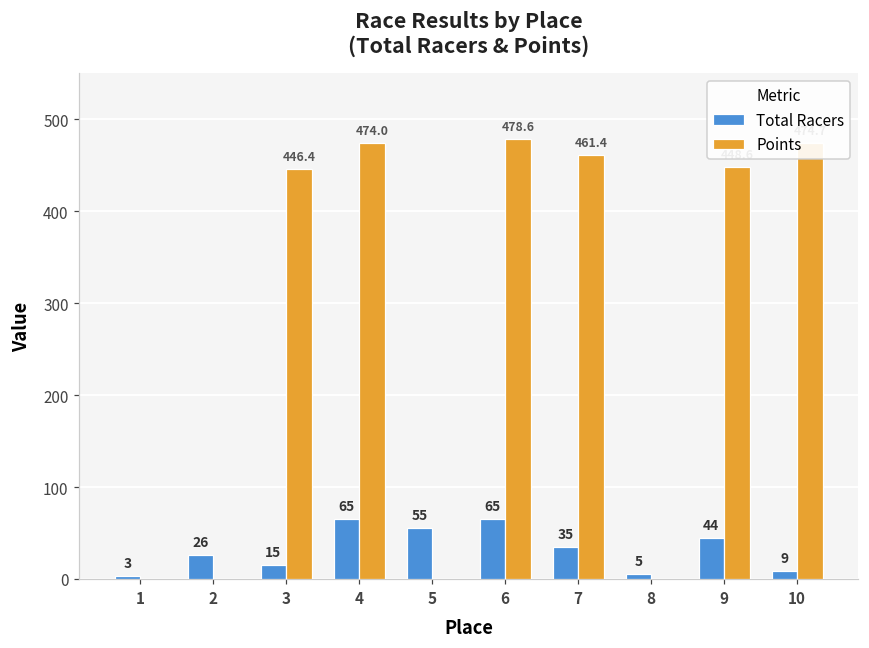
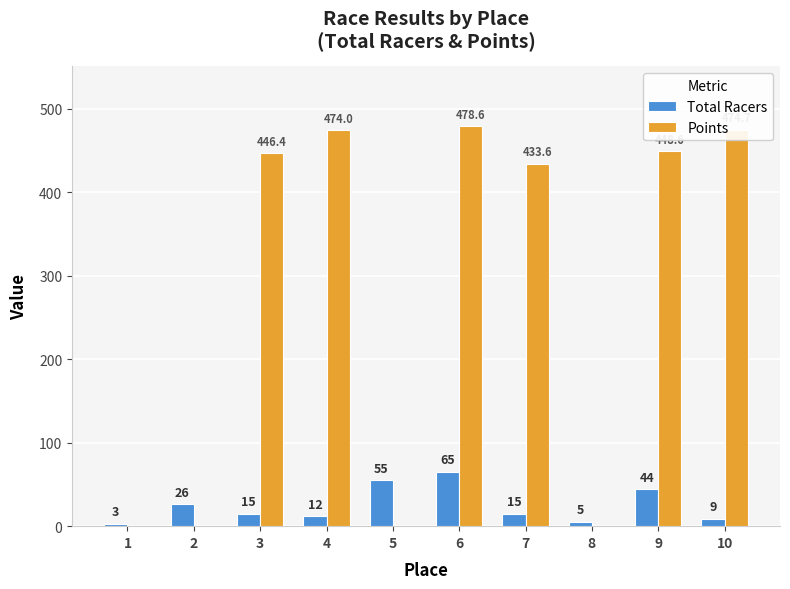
  {
    "Total Racers": {
      "1": 3,
      "2": 26,
      "3": 15,
-     "4": 65,
+     "4": 12,
      "5": 55,
      "6": 65,
-     "7": 35,
+     "7": 15,
      "8": 5,
      "9": 44,
      "10": 9
    },
    "Points": {
      "3": 446.4,
      "4": 474.0,
      "6": 478.6,
-     "7": 461.4
+     "7": 433.6
    }
  }
